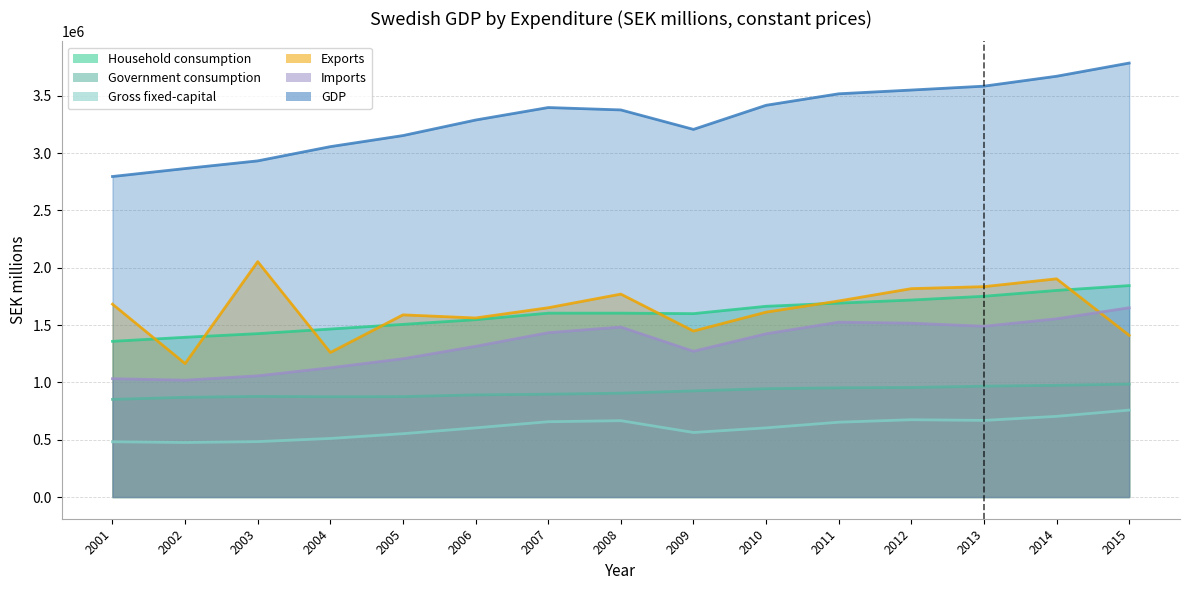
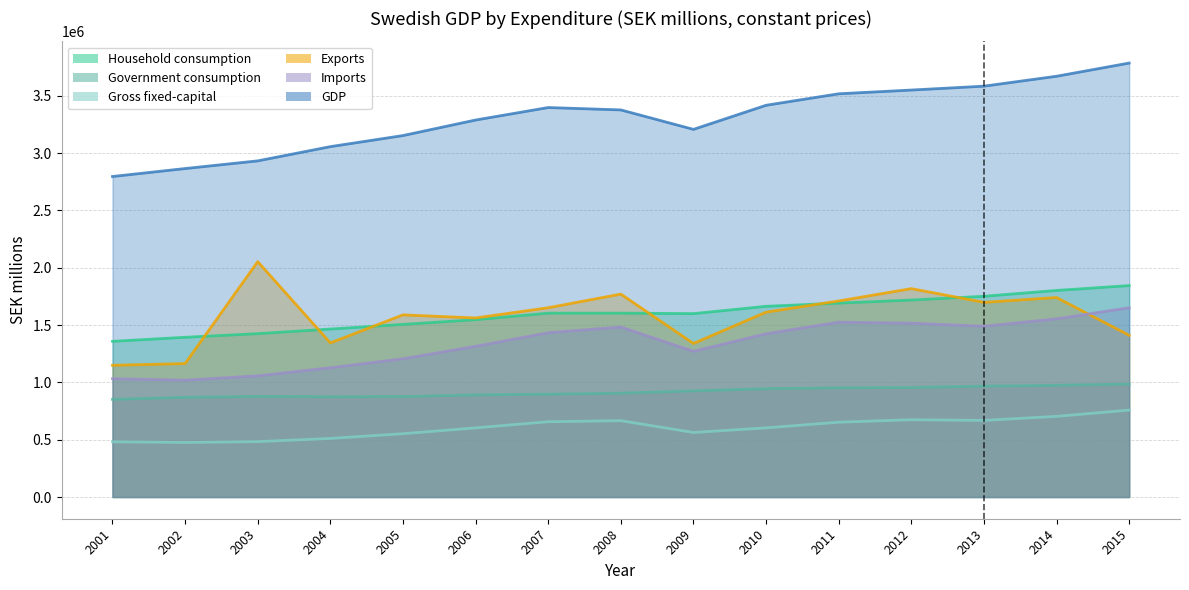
  {
    "Exports": {
-     "2001": 1680000,
+     "2001": 1150000,
      "2002": 1160000,
      "2003": 2050000,
-     "2004": 1260000,
+     "2004": 1340000,
      "2005": 1590000,
      "2007": 1650000,
      "2008": 1770000,
-     "2009": 1450000,
+     "2009": 1340000,
      "2010": 1610000,
      "2012": 1820000,
-     "2013": 1830000,
-     "2014": 1900000,
+     "2013": 1700000,
+     "2014": 1740000,
      "2015": 1410000
    }
  }
